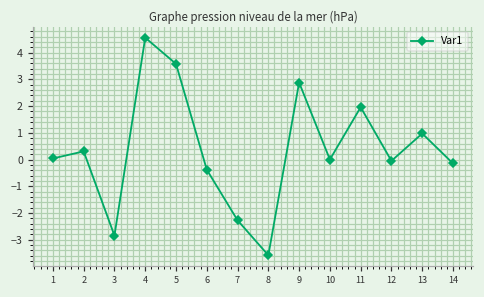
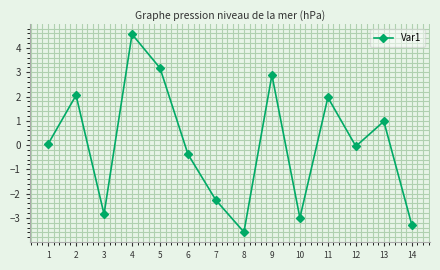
  {
    "1": 0.0,
-   "2": 0.3,
+   "2": 2.0,
    "3": -2.8,
    "4": 4.6,
-   "5": 3.6,
+   "5": 3.2,
    "6": -0.4,
    "7": -2.3,
    "8": -3.6,
    "9": 2.9,
-   "10": 0,
+   "10": -3,
    "11": 2.0,
    "12": -0.1,
    "13": 1.0,
-   "14": -0.1
+   "14": -3.3
  }
